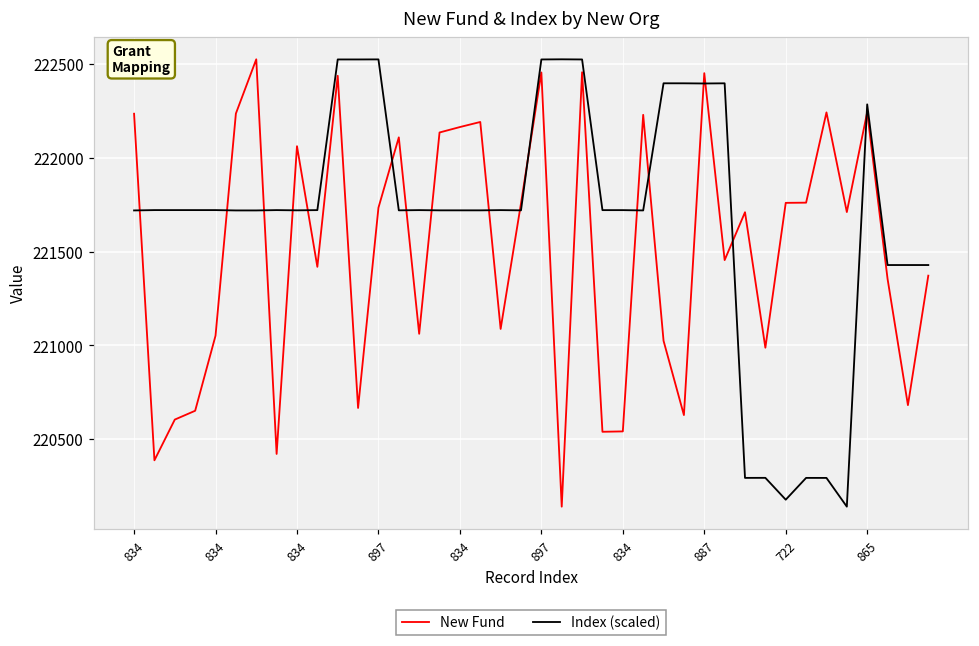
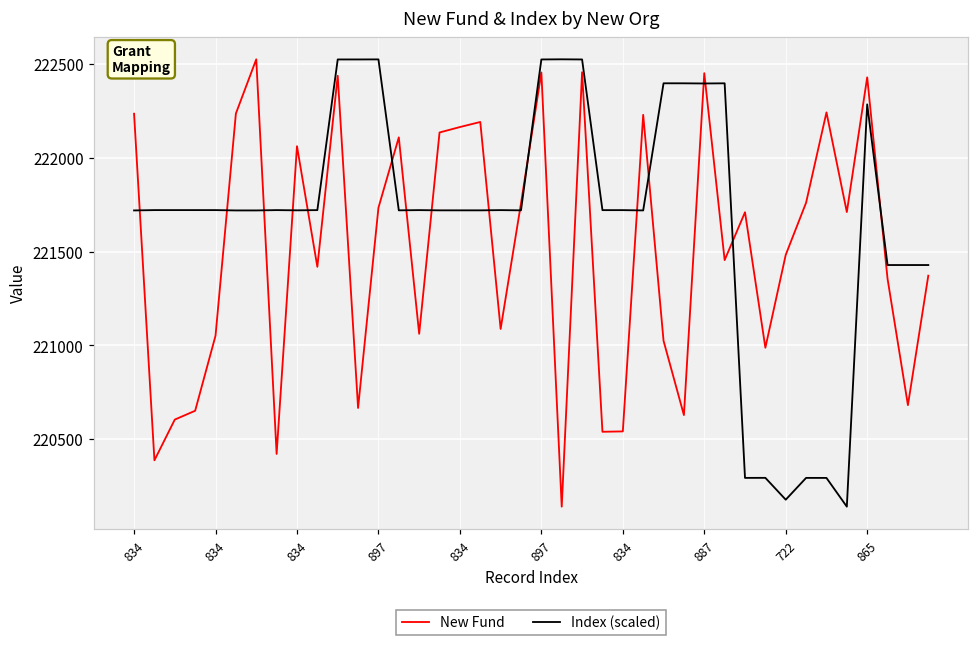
  {
    "New Fund": {
      "887": 222450,
-     "722": 221760,
-     "865": 222240
+     "722": 221480,
+     "865": 222430
    },
    "Index (scaled)": {
      "887": 222400,
      "722": 220180,
      "865": 222290
    }
  }
